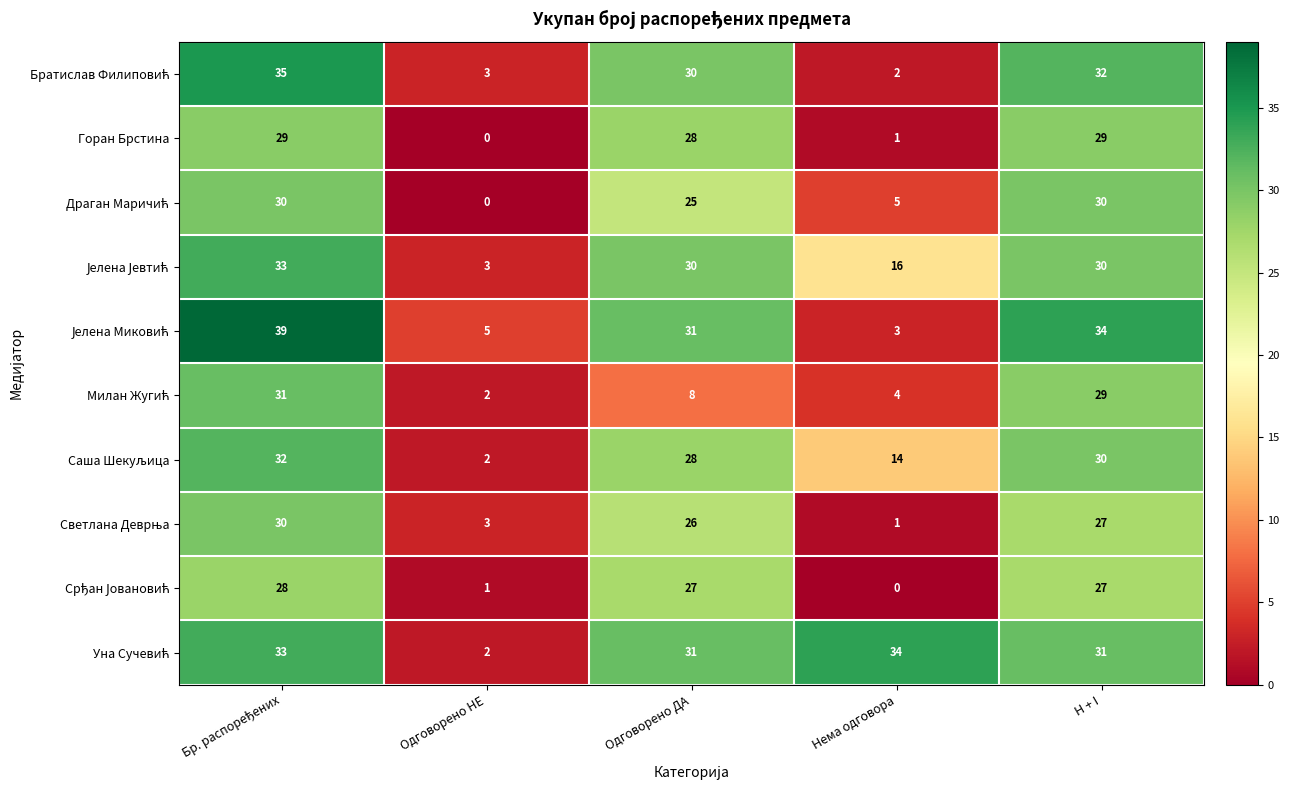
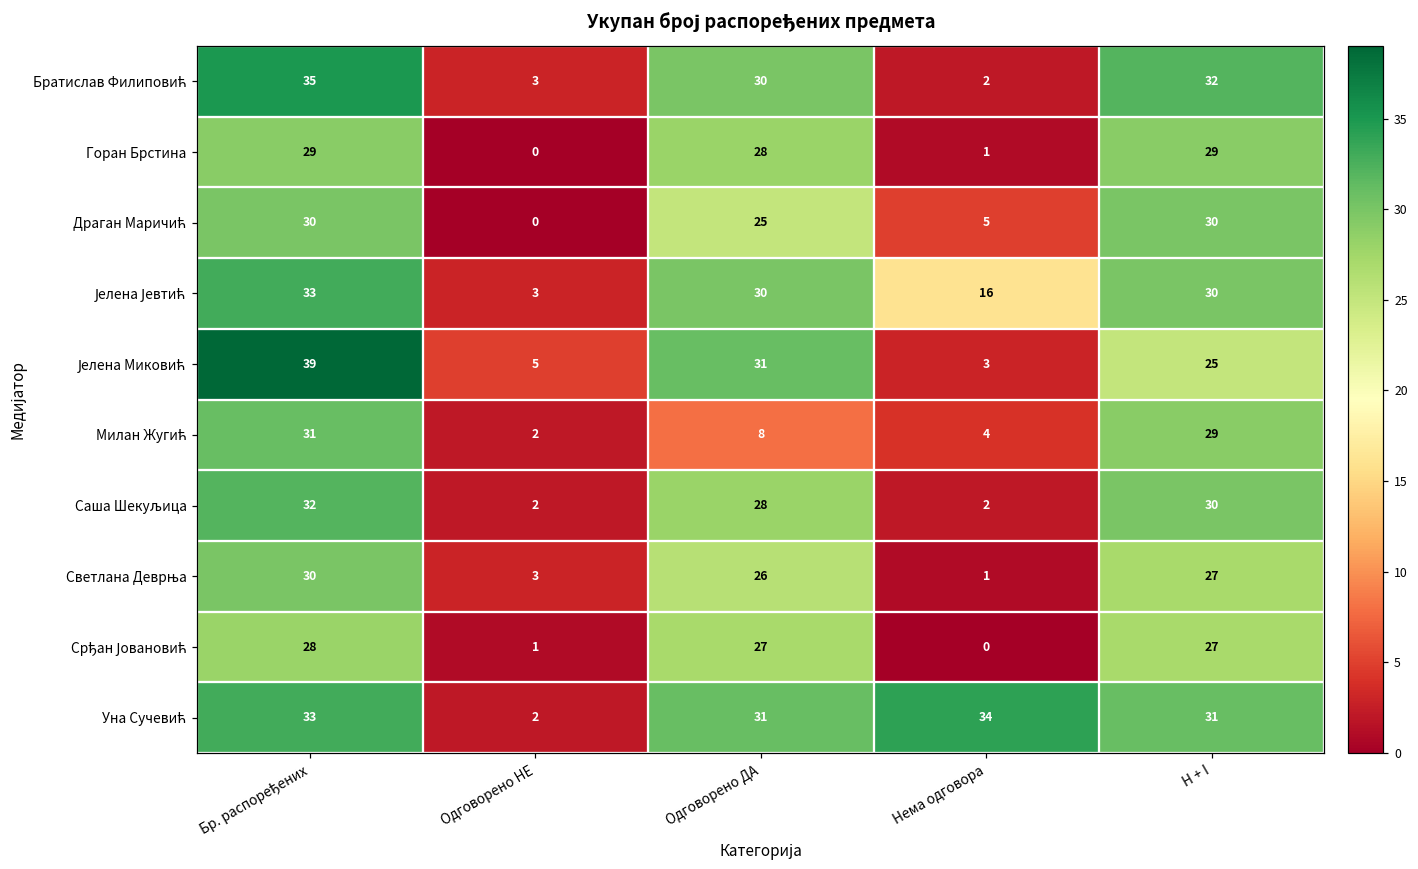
  {
    "Братислав Филиповић": {
      "Бр. распоређених": 35,
      "Одговорено НЕ": 3,
      "Одговорено ДА": 30,
      "Нема одговора": 2,
      "H + I": 32
    },
    "Горан Брстина": {
      "Бр. распоређених": 29,
      "Одговорено НЕ": 0,
      "Одговорено ДА": 28,
      "Нема одговора": 1,
      "H + I": 29
    },
    "Драган Маричић": {
      "Бр. распоређених": 30,
      "Одговорено НЕ": 0,
      "Одговорено ДА": 25,
      "Нема одговора": 5,
      "H + I": 30
    },
    "Јелена Јевтић": {
      "Бр. распоређених": 33,
      "Одговорено НЕ": 3,
      "Одговорено ДА": 30,
      "Нема одговора": 16,
      "H + I": 30
    },
    "Јелена Миковић": {
      "Бр. распоређених": 39,
      "Одговорено НЕ": 5,
      "Одговорено ДА": 31,
      "Нема одговора": 3,
-     "H + I": 34
+     "H + I": 25
    },
    "Милан Жугић": {
      "Бр. распоређених": 31,
      "Одговорено НЕ": 2,
      "Одговорено ДА": 8,
      "Нема одговора": 4,
      "H + I": 29
    },
    "Саша Шекуљица": {
      "Бр. распоређених": 32,
      "Одговорено НЕ": 2,
      "Одговорено ДА": 28,
-     "Нема одговора": 14,
+     "Нема одговора": 2,
      "H + I": 30
    },
    "Светлана Деврња": {
      "Бр. распоређених": 30,
      "Одговорено НЕ": 3,
      "Одговорено ДА": 26,
      "Нема одговора": 1,
      "H + I": 27
    },
    "Срђан Јовановић": {
      "Бр. распоређених": 28,
      "Одговорено НЕ": 1,
      "Одговорено ДА": 27,
      "Нема одговора": 0,
      "H + I": 27
    },
    "Уна Сучевић": {
      "Бр. распоређених": 33,
      "Одговорено НЕ": 2,
      "Одговорено ДА": 31,
      "Нема одговора": 34,
      "H + I": 31
    }
  }
